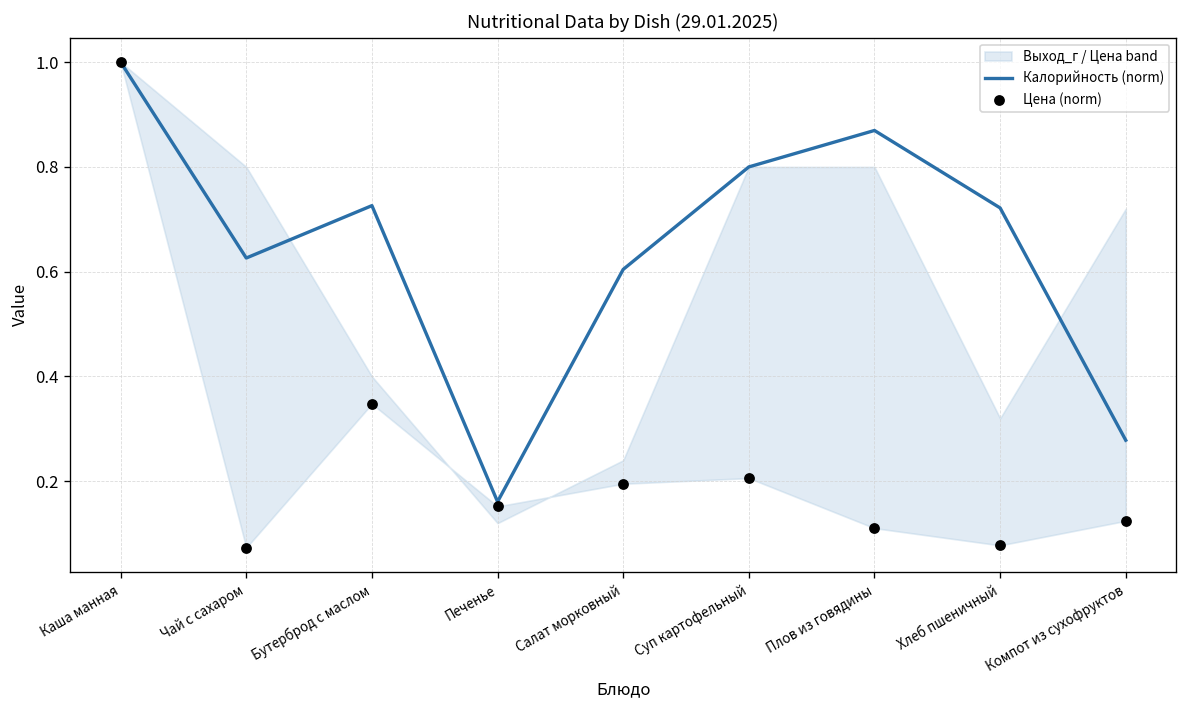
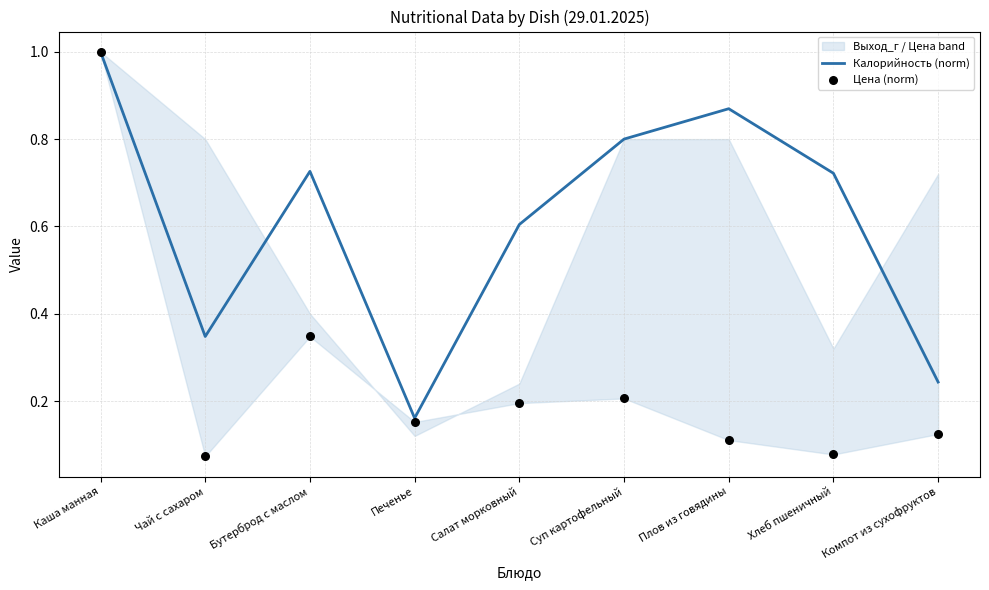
  {
    "Калорийность (norm)": {
-     "Чай с сахаром": 0.63,
+     "Чай с сахаром": 0.35,
      "Бутерброд с маслом": 0.73,
      "Печенье": 0.16,
      "Салат морковный": 0.60,
      "Плов из говядины": 0.87,
      "Хлеб пшеничный": 0.72,
-     "Компот из сухофруктов": 0.28
+     "Компот из сухофруктов": 0.24
    }
  }
